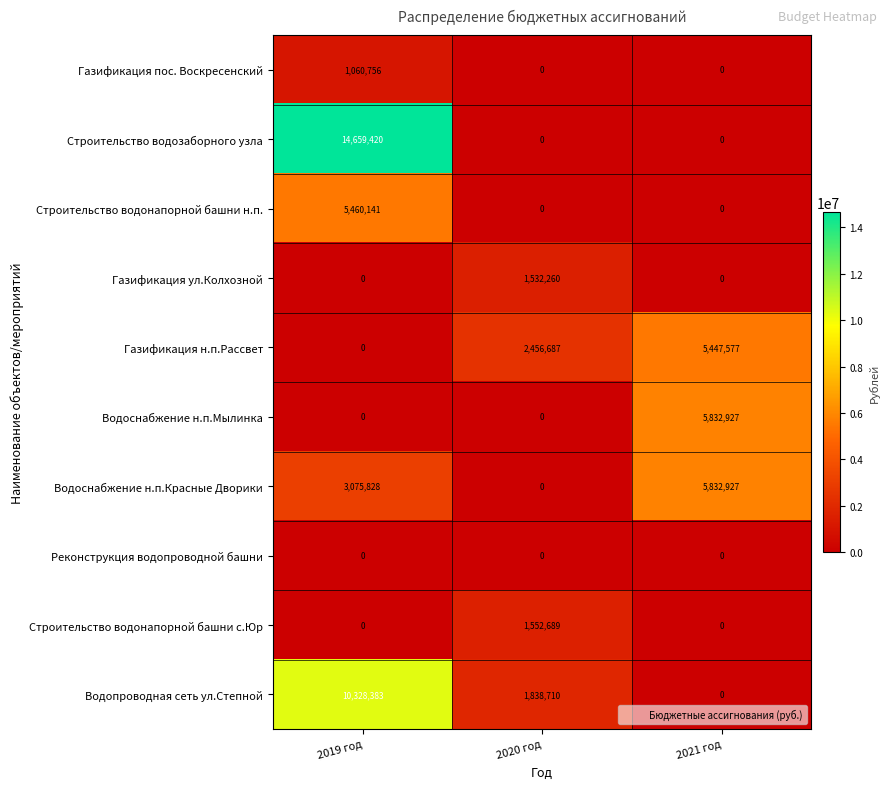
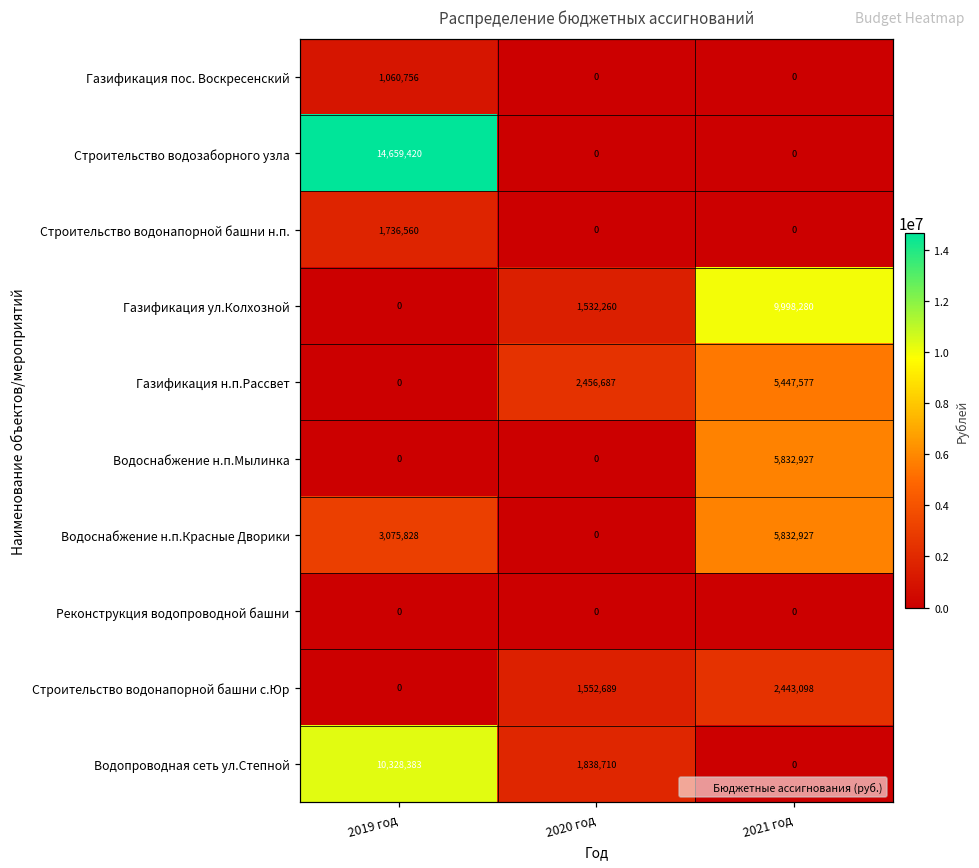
  {
    "Газификация пос. Воскресенский": {
      "2019 год": "1,060,756",
      "2020 год": "0",
      "2021 год": "0"
    },
    "Строительство водозаборного узла": {
      "2019 год": "14,659,420",
      "2020 год": "0",
      "2021 год": "0"
    },
    "Строительство водонапорной башни н.п.": {
-     "2019 год": "5,460,141",
+     "2019 год": "1,736,560",
      "2020 год": "0",
      "2021 год": "0"
    },
    "Газификация ул.Колхозной": {
      "2019 год": "0",
      "2020 год": "1,532,260",
-     "2021 год": "0"
+     "2021 год": "9,998,280"
    },
    "Газификация н.п.Рассвет": {
      "2019 год": "0",
      "2020 год": "2,456,687",
      "2021 год": "5,447,577"
    },
    "Водоснабжение н.п.Мылинка": {
      "2019 год": "0",
      "2020 год": "0",
      "2021 год": "5,832,927"
    },
    "Водоснабжение н.п.Красные Дворики": {
      "2019 год": "3,075,828",
      "2020 год": "0",
      "2021 год": "5,832,927"
    },
    "Реконструкция водопроводной башни": {
      "2019 год": "0",
      "2020 год": "0",
      "2021 год": "0"
    },
    "Строительство водонапорной башни с.Юр": {
      "2019 год": "0",
      "2020 год": "1,552,689",
-     "2021 год": "0"
+     "2021 год": "2,443,098"
    },
    "Водопроводная сеть ул.Степной": {
      "2019 год": "10,328,383",
      "2020 год": "1,838,710",
      "2021 год": "0"
    }
  }
